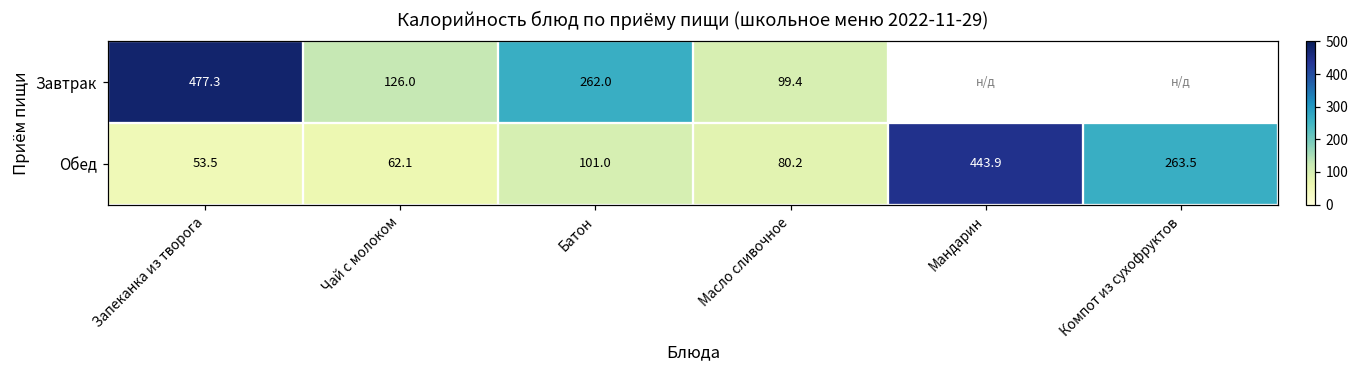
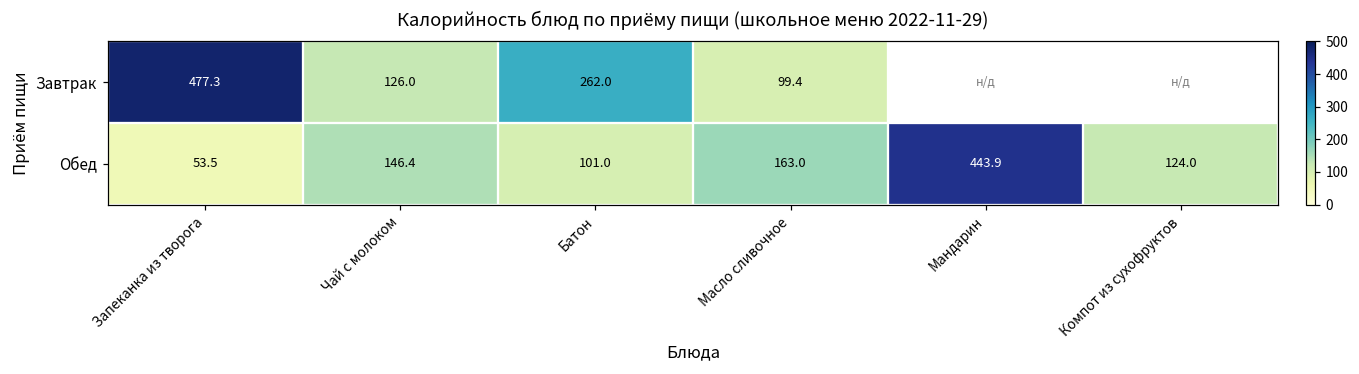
  {
    "Завтрак": {
      "Запеканка из творога": 477.3,
      "Чай с молоком": 126.0,
      "Батон": 262.0,
      "Масло сливочное": 99.4
    },
    "Обед": {
      "Запеканка из творога": 53.5,
-     "Чай с молоком": 62.1,
+     "Чай с молоком": 146.4,
      "Батон": 101.0,
-     "Масло сливочное": 80.2,
+     "Масло сливочное": 163.0,
      "Мандарин": 443.9,
-     "Компот из сухофруктов": 263.5
+     "Компот из сухофруктов": 124.0
    }
  }
